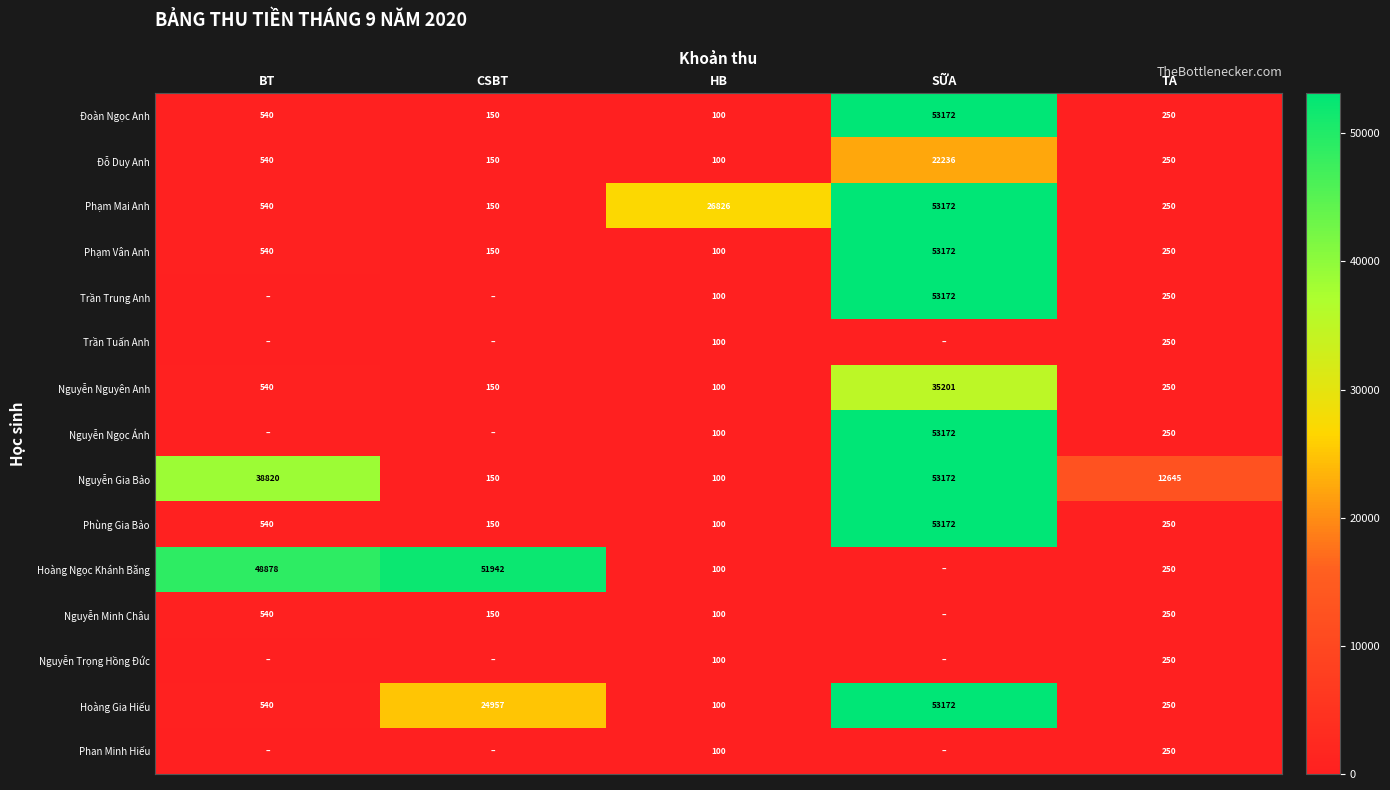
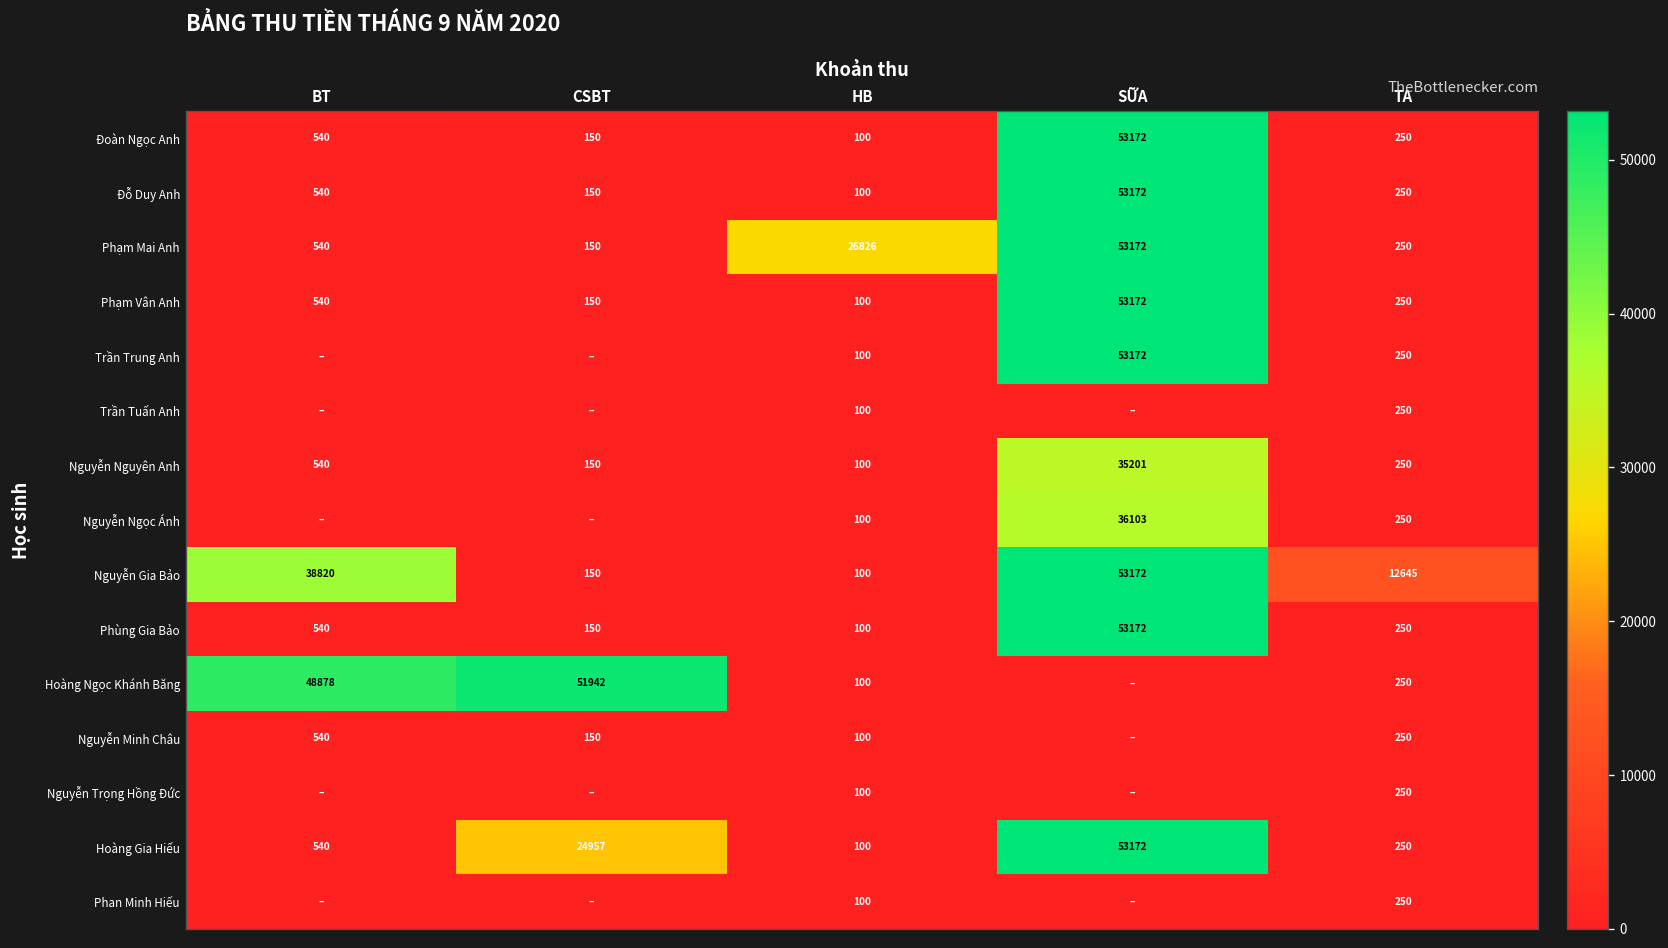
  {
    "Đoàn Ngọc Anh": {
      "BT": 540,
      "CSBT": 150,
      "HB": 100,
      "SỮA": 53172,
      "TA": 250
    },
    "Đỗ Duy Anh": {
      "BT": 540,
      "CSBT": 150,
      "HB": 100,
-     "SỮA": 22236,
+     "SỮA": 53172,
      "TA": 250
    },
    "Phạm Mai Anh": {
      "BT": 540,
      "CSBT": 150,
      "HB": 26826,
      "SỮA": 53172,
      "TA": 250
    },
    "Phạm Vân Anh": {
      "BT": 540,
      "CSBT": 150,
      "HB": 100,
      "SỮA": 53172,
      "TA": 250
    },
    "Trần Trung Anh": {
      "HB": 100,
      "SỮA": 53172,
      "TA": 250
    },
    "Trần Tuấn Anh": {
      "HB": 100,
      "TA": 250
    },
    "Nguyễn Nguyên Anh": {
      "BT": 540,
      "CSBT": 150,
      "HB": 100,
      "SỮA": 35201,
      "TA": 250
    },
    "Nguyễn Ngọc Ánh": {
      "HB": 100,
-     "SỮA": 53172,
+     "SỮA": 36103,
      "TA": 250
    },
    "Nguyễn Gia Bảo": {
      "BT": 38820,
      "CSBT": 150,
      "HB": 100,
      "SỮA": 53172,
      "TA": 12645
    },
    "Phùng Gia Bảo": {
      "BT": 540,
      "CSBT": 150,
      "HB": 100,
      "SỮA": 53172,
      "TA": 250
    },
    "Hoàng Ngọc Khánh Băng": {
      "BT": 48878,
      "CSBT": 51942,
      "HB": 100,
      "TA": 250
    },
    "Nguyễn Minh Châu": {
      "BT": 540,
      "CSBT": 150,
      "HB": 100,
      "TA": 250
    },
    "Nguyễn Trọng Hồng Đức": {
      "HB": 100,
      "TA": 250
    },
    "Hoàng Gia Hiếu": {
      "BT": 540,
      "CSBT": 24957,
      "HB": 100,
      "SỮA": 53172,
      "TA": 250
    },
    "Phan Minh Hiếu": {
      "HB": 100,
      "TA": 250
    }
  }
